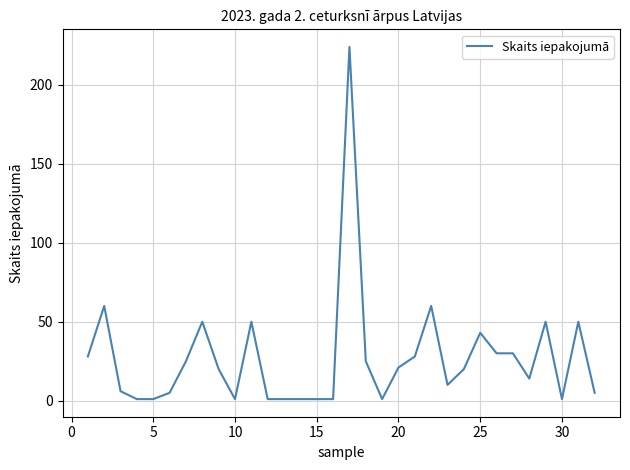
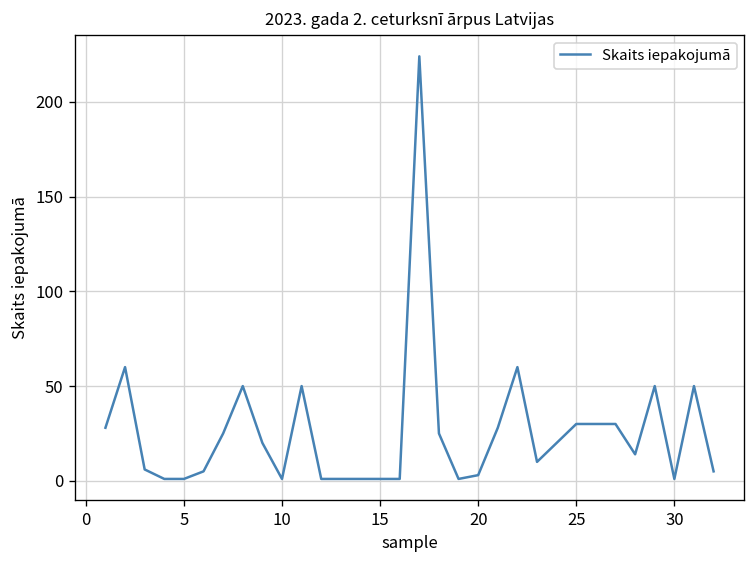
  {
    "5": 1,
    "10": 1,
    "15": 1,
-   "20": 21,
-   "25": 43,
+   "20": 3,
+   "25": 30,
    "30": 1
  }
